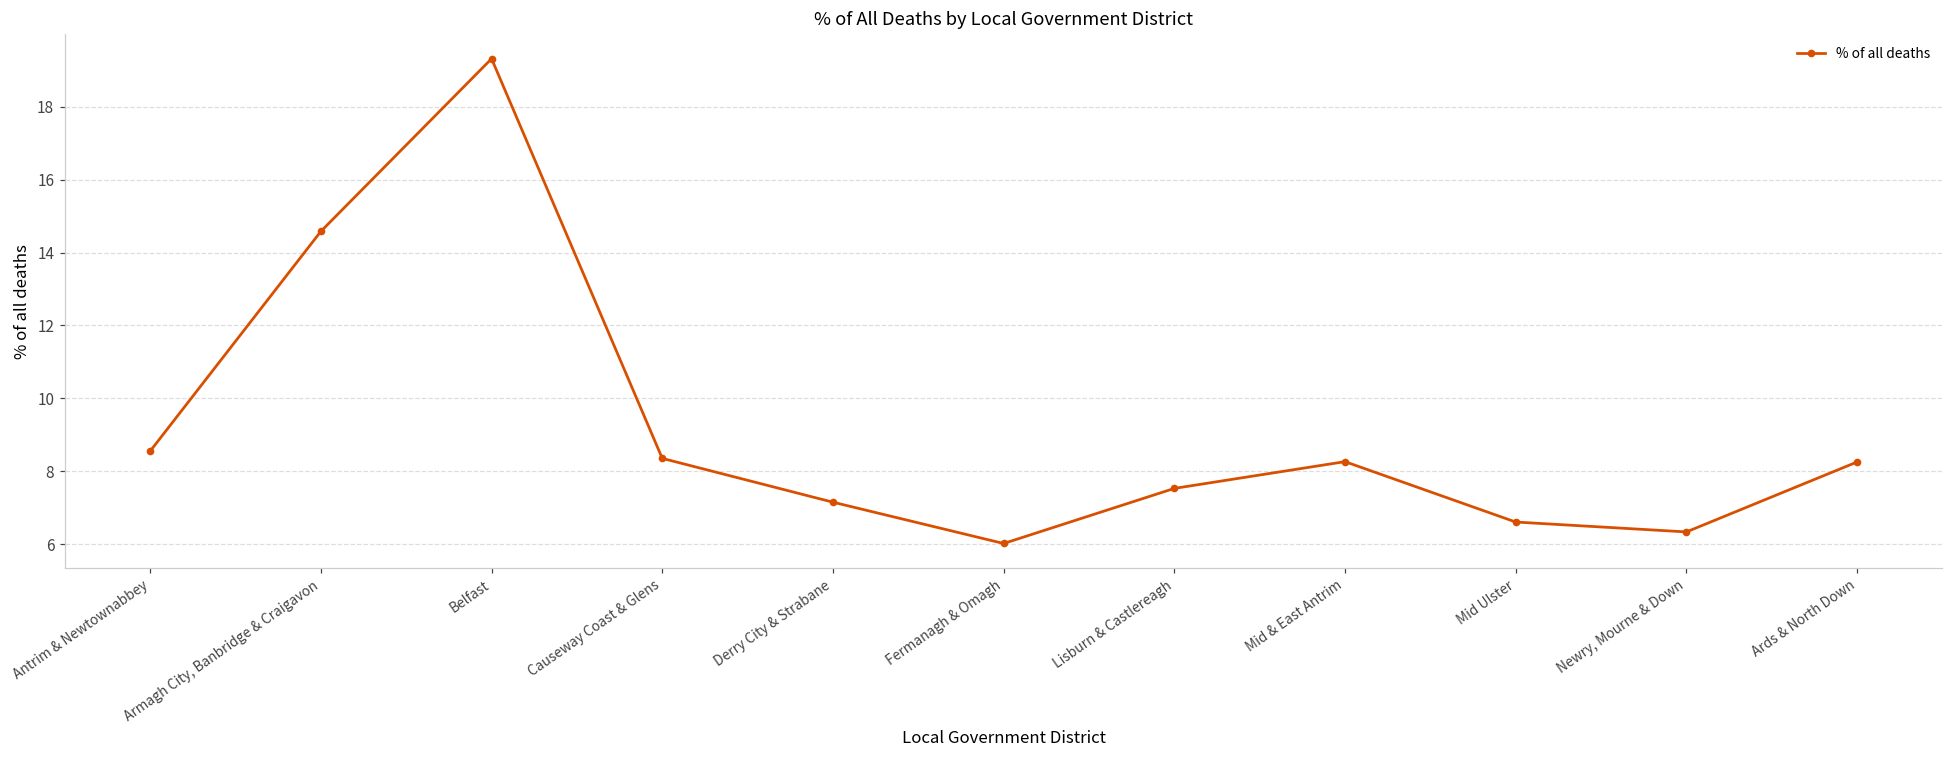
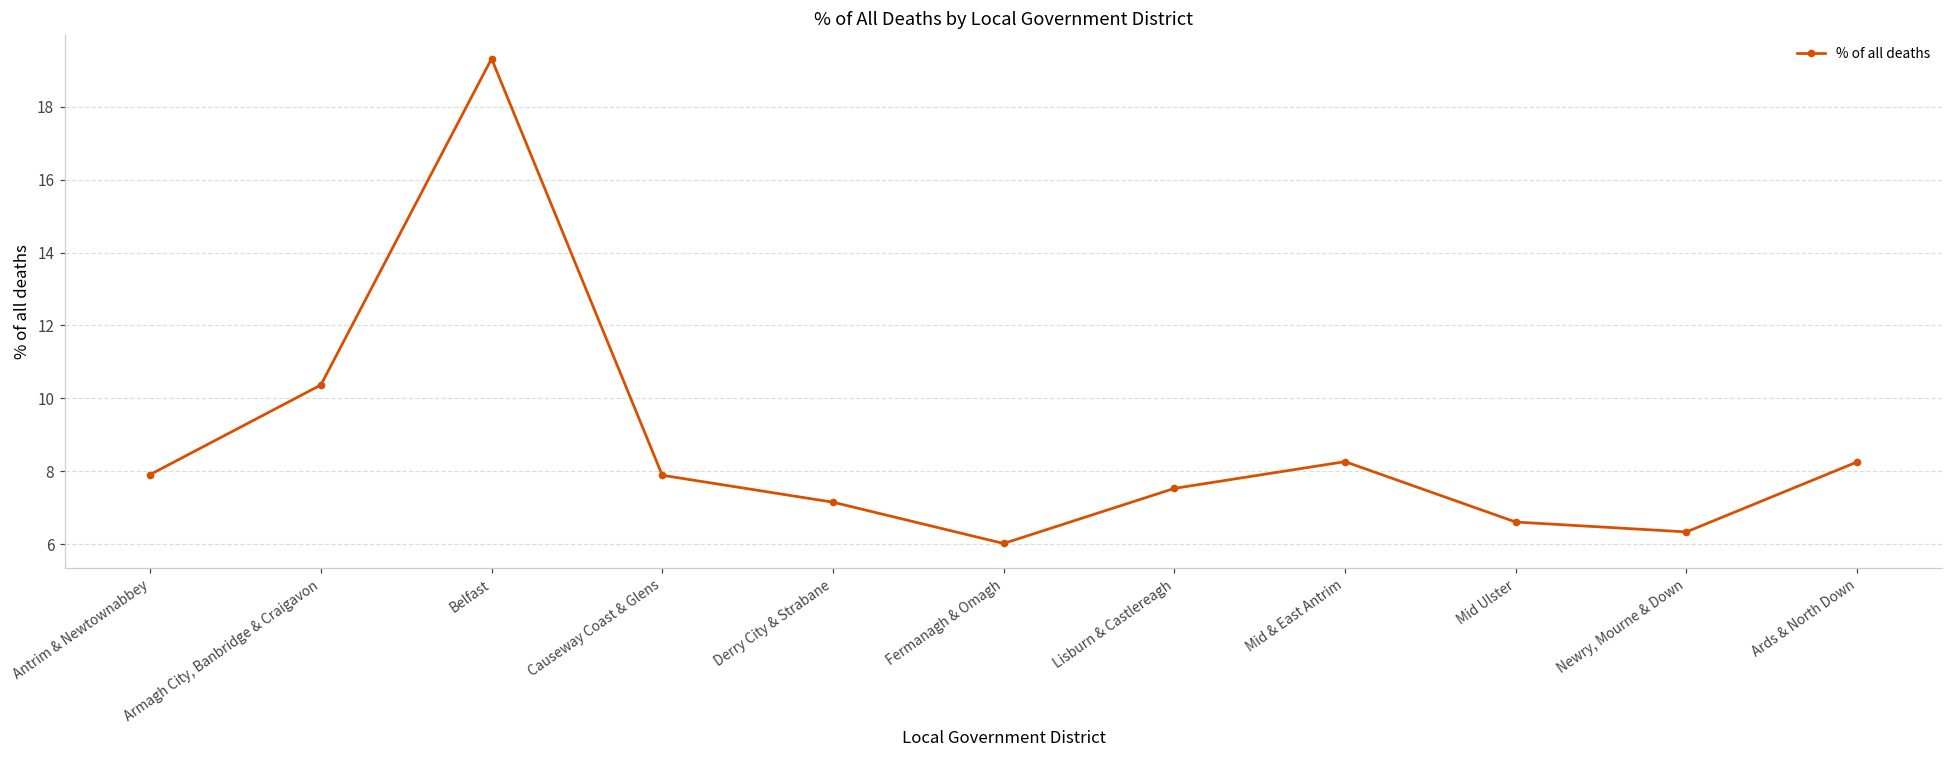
  {
-   "Antrim & Newtownabbey": 8.6,
-   "Armagh City, Banbridge & Craigavon": 14.6,
+   "Antrim & Newtownabbey": 7.9,
+   "Armagh City, Banbridge & Craigavon": 10.4,
    "Belfast": 19.3,
-   "Causeway Coast & Glens": 8.4,
+   "Causeway Coast & Glens": 7.9,
    "Derry City & Strabane": 7.2,
    "Fermanagh & Omagh": 6.0,
    "Lisburn & Castlereagh": 7.5,
    "Mid & East Antrim": 8.3,
    "Mid Ulster": 6.6,
    "Newry, Mourne & Down": 6.3,
    "Ards & North Down": 8.3
  }
